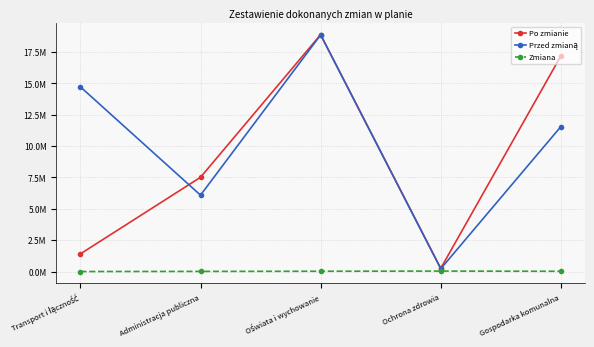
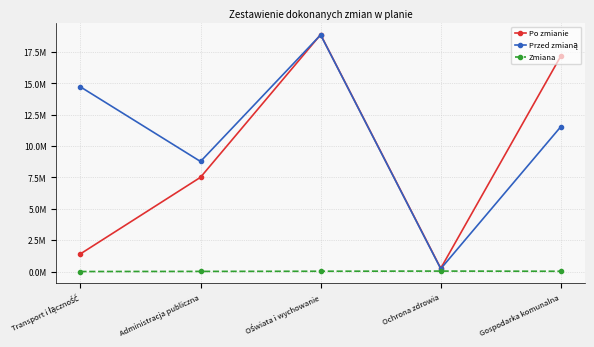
  {
    "Po zmianie": {
      "Transport i łączność": 1400000,
      "Administracja publiczna": 7500000
    },
    "Przed zmianą": {
      "Transport i łączność": 14700000,
-     "Administracja publiczna": 6100000,
+     "Administracja publiczna": 8800000,
      "Gospodarka komunalna": 11600000
    },
    "Zmiana": {
      "Transport i łączność": 0,
      "Administracja publiczna": 0,
      "Oświata i wychowanie": 0,
      "Gospodarka komunalna": 0
    }
  }
